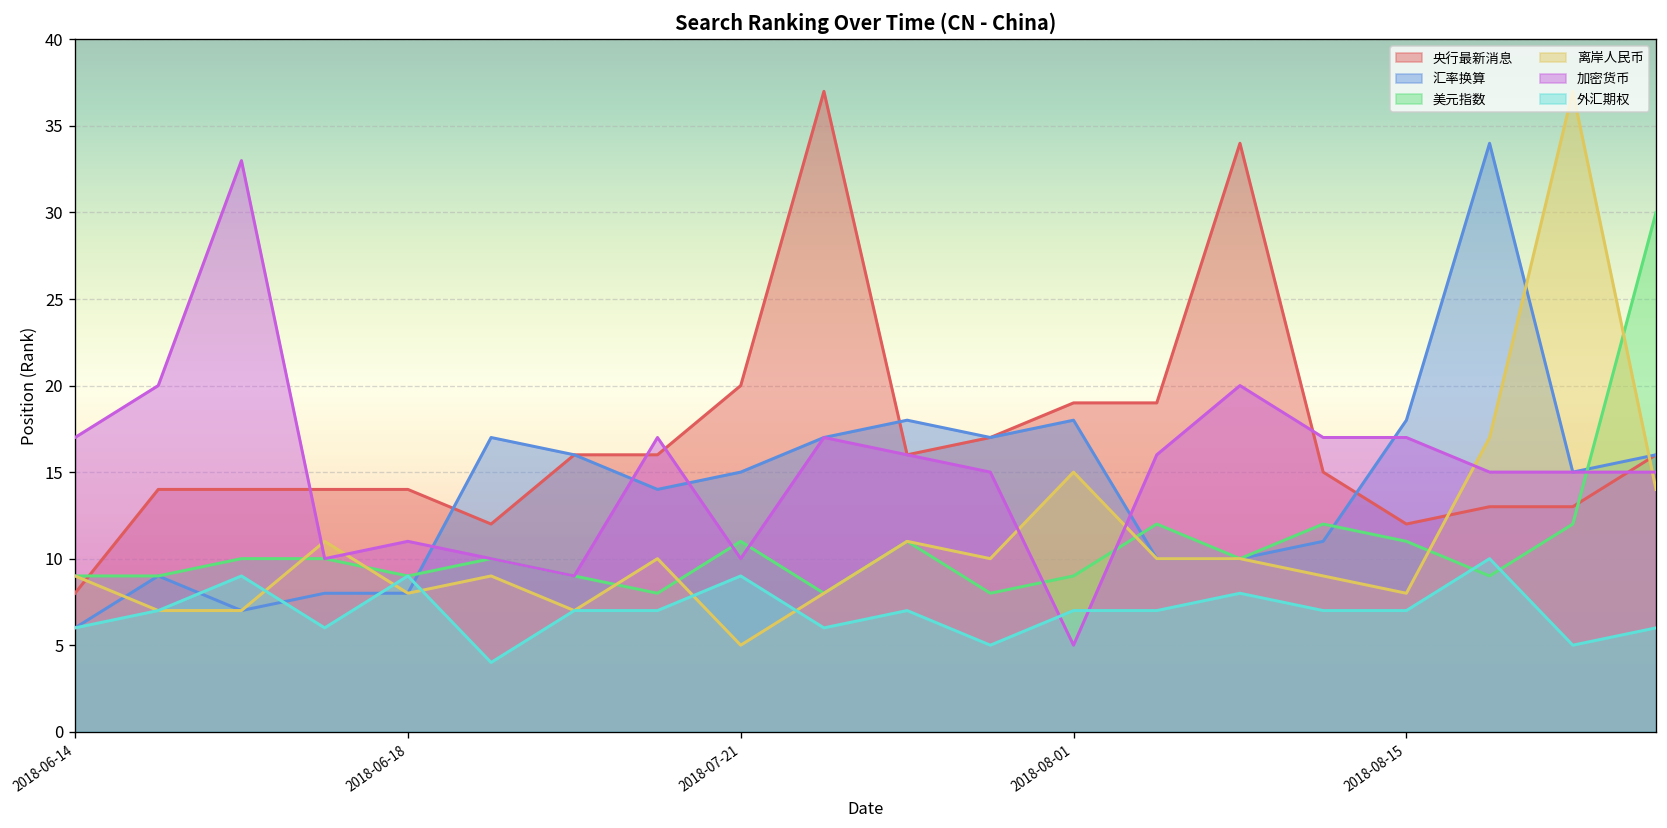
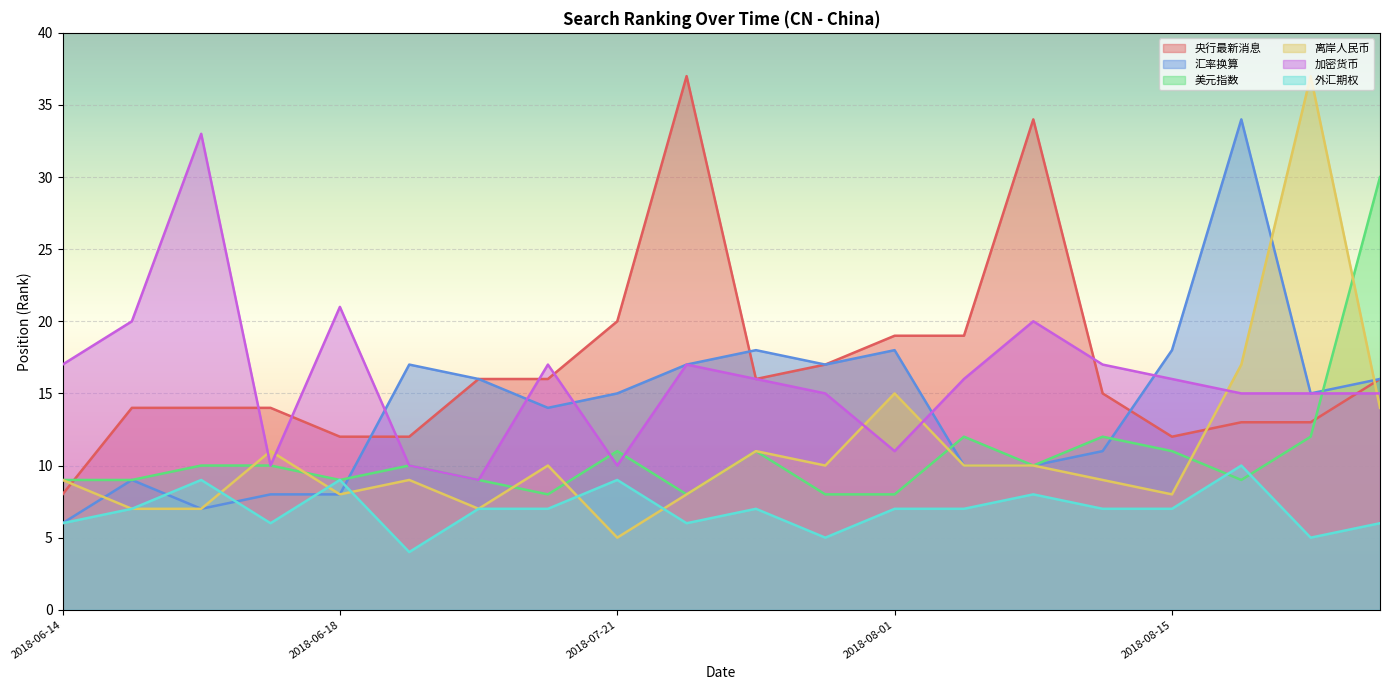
  {
    "央行最新消息": {
      "2018-06-14": 8,
-     "2018-06-18": 14,
+     "2018-06-18": 12,
      "2018-07-21": 20,
      "2018-08-01": 19,
      "2018-08-15": 12
    },
    "美元指数": {
      "2018-07-21": 11,
-     "2018-08-01": 9,
+     "2018-08-01": 8,
      "2018-08-15": 11
    },
    "离岸人民币": {
      "2018-07-21": 5,
      "2018-08-01": 15,
      "2018-08-15": 8
    },
    "加密货币": {
      "2018-06-14": 17,
-     "2018-06-18": 11,
+     "2018-06-18": 21,
      "2018-07-21": 10,
-     "2018-08-01": 5,
-     "2018-08-15": 17
+     "2018-08-01": 11,
+     "2018-08-15": 16
    }
  }
